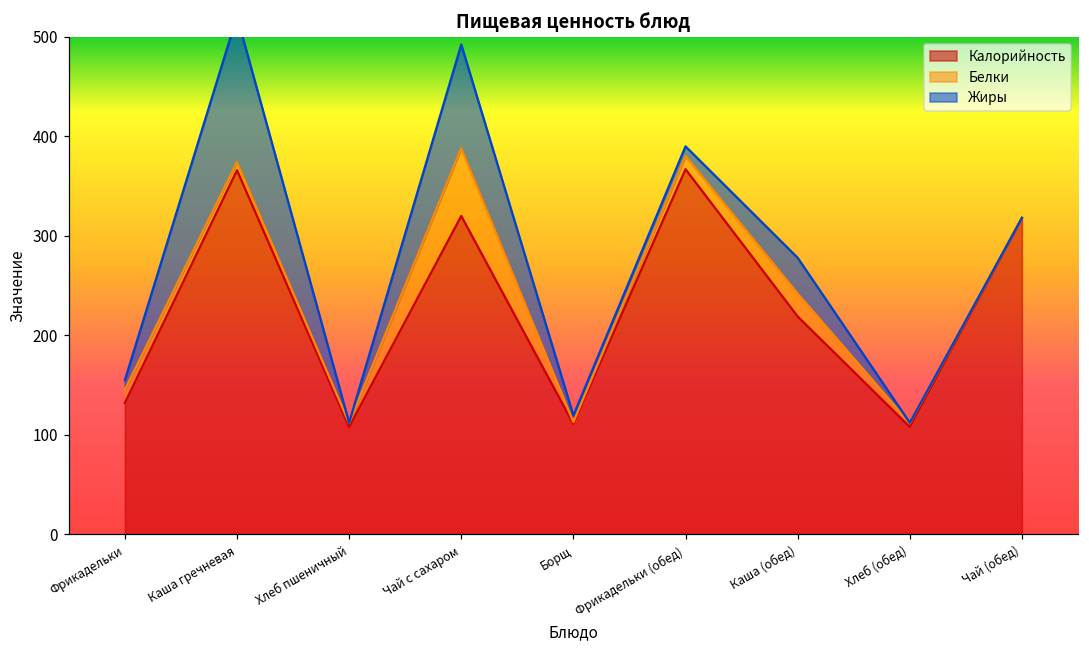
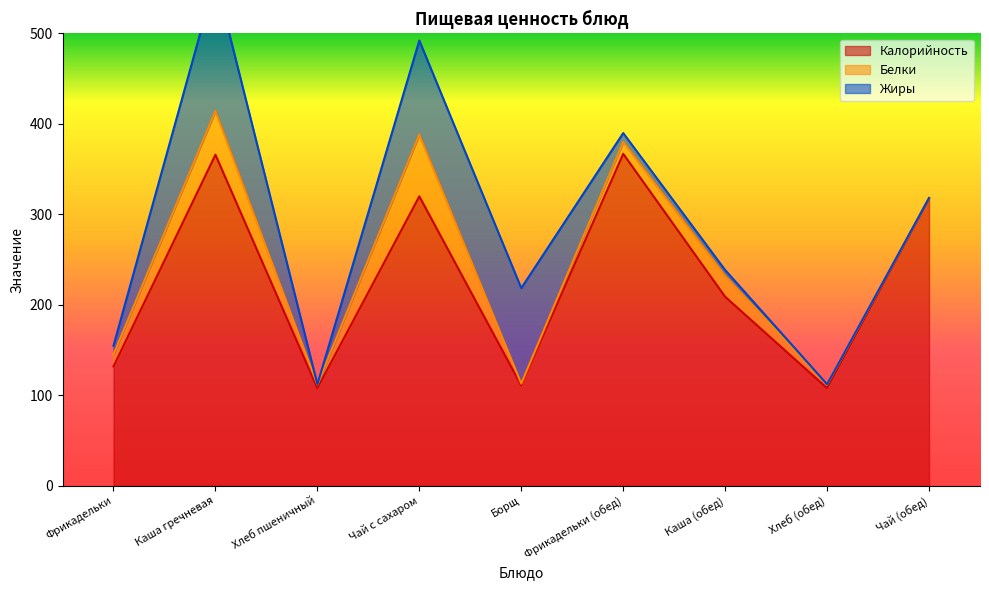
  {
    "Калорийность": {
      "Фрикадельки": 130,
      "Каша гречневая": 370,
      "Хлеб пшеничный": 110,
      "Чай с сахаром": 320,
      "Фрикадельки (обед)": 370,
-     "Каша (обед)": 220,
+     "Каша (обед)": 210,
      "Хлеб (обед)": 110
    },
    "Белки": {
      "Фрикадельки": 10,
-     "Каша гречневая": 10,
+     "Каша гречневая": 50,
      "Чай с сахаром": 70,
      "Фрикадельки (обед)": 10,
      "Каша (обед)": 20
    },
    "Жиры": {
      "Фрикадельки": 10,
      "Чай с сахаром": 100,
-     "Борщ": 10,
+     "Борщ": 110,
      "Фрикадельки (обед)": 10,
-     "Каша (обед)": 40
+     "Каша (обед)": 10
    }
  }
